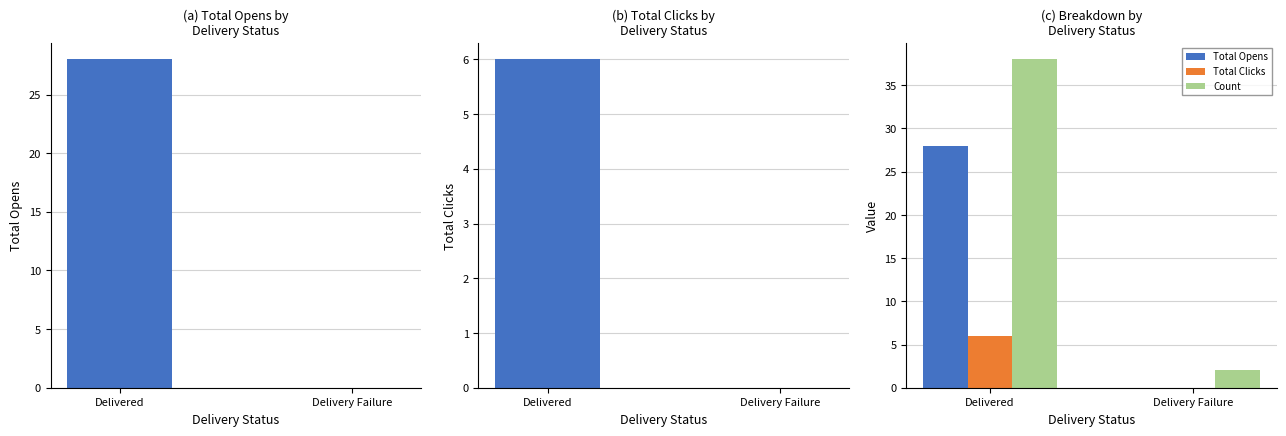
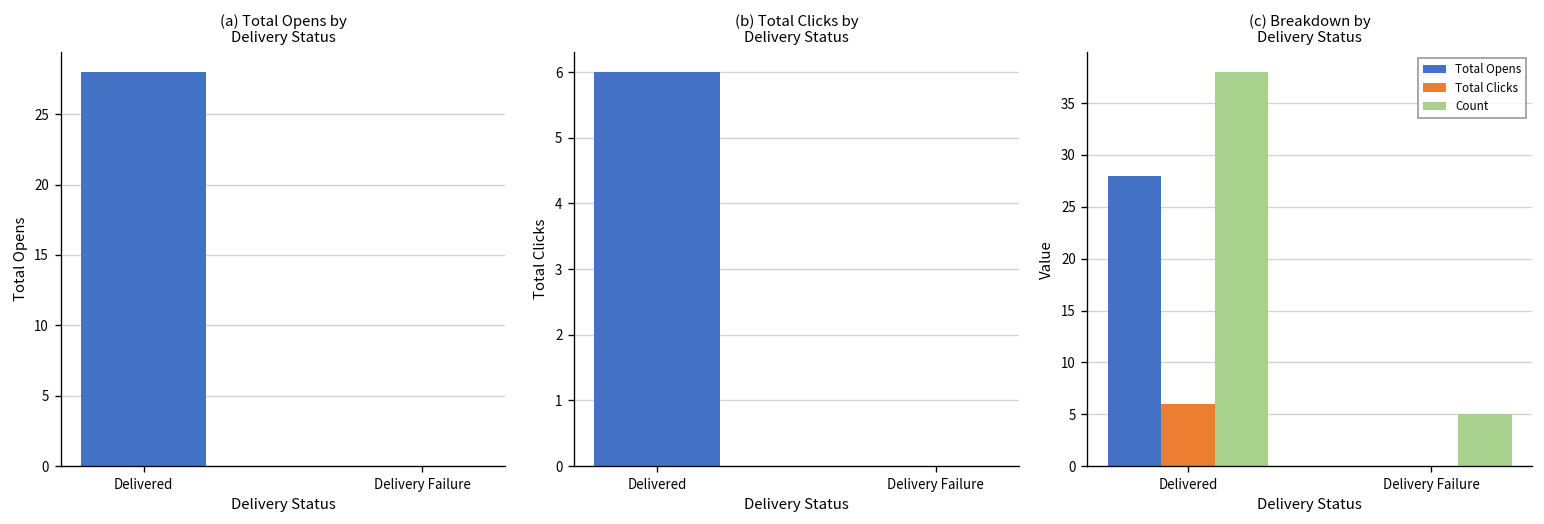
  {
    "(a) Total Opens by Delivery Status": {
      "Delivered": 28.0,
      "Delivery Failure": 0.0
    },
    "(b) Total Clicks by Delivery Status": {
      "Delivered": 6.0,
      "Delivery Failure": 0.0
    },
    "(c) Breakdown by Delivery Status": {
      "Total Opens": {
        "Delivered": 28,
        "Delivery Failure": 0
      },
      "Total Clicks": {
        "Delivered": 6,
        "Delivery Failure": 0
      },
      "Count": {
        "Delivered": 38,
-       "Delivery Failure": 2
+       "Delivery Failure": 5
      }
    }
  }
